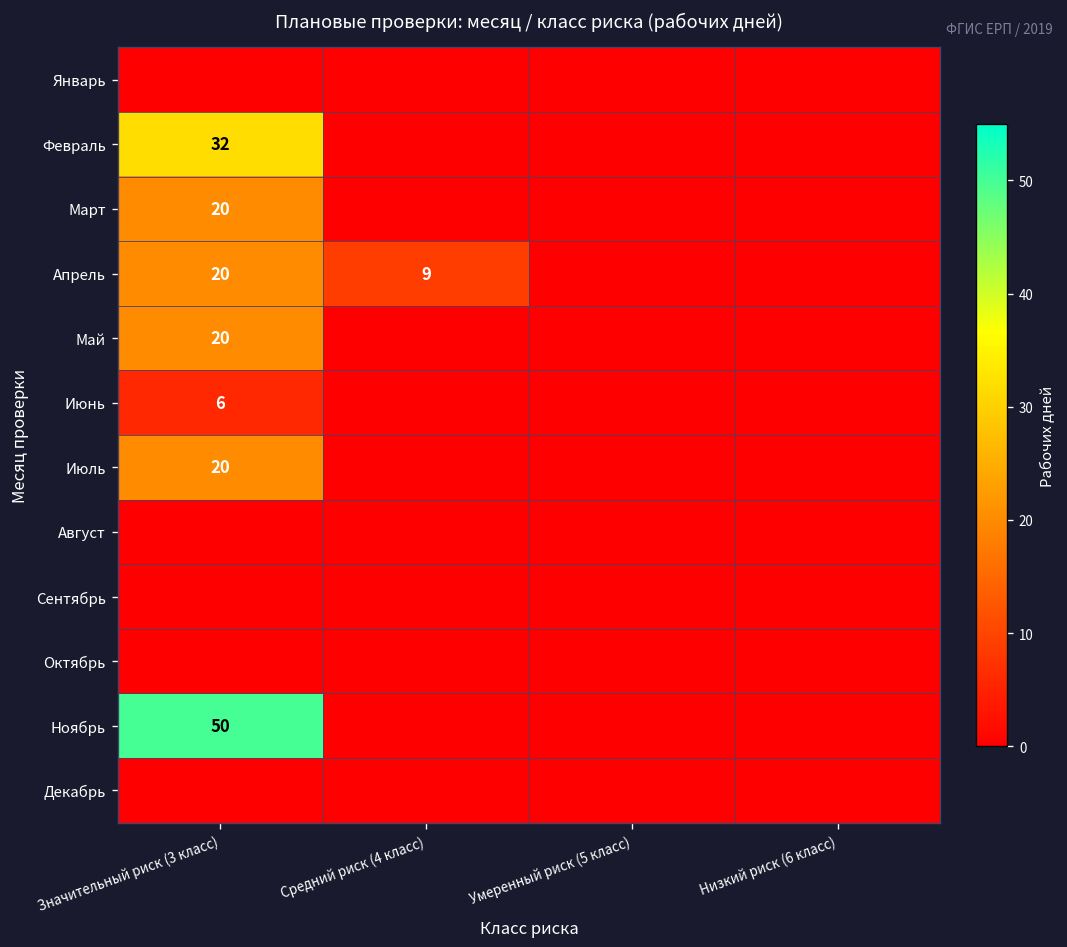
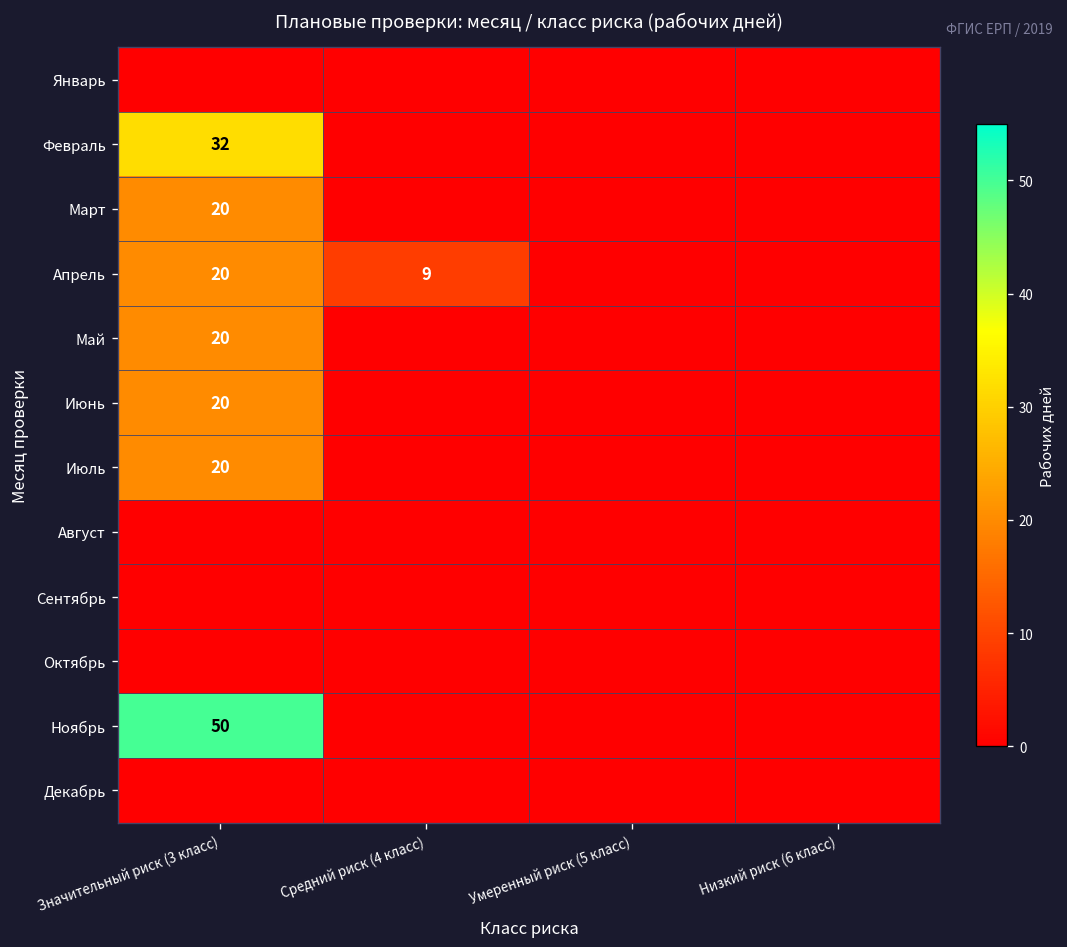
  {
    "Февраль": {
      "Значительный риск (3 класс)": 32
    },
    "Март": {
      "Значительный риск (3 класс)": 20
    },
    "Апрель": {
      "Значительный риск (3 класс)": 20,
      "Средний риск (4 класс)": 9
    },
    "Май": {
      "Значительный риск (3 класс)": 20
    },
    "Июнь": {
-     "Значительный риск (3 класс)": 6
+     "Значительный риск (3 класс)": 20
    },
    "Июль": {
      "Значительный риск (3 класс)": 20
    },
    "Ноябрь": {
      "Значительный риск (3 класс)": 50
    }
  }
